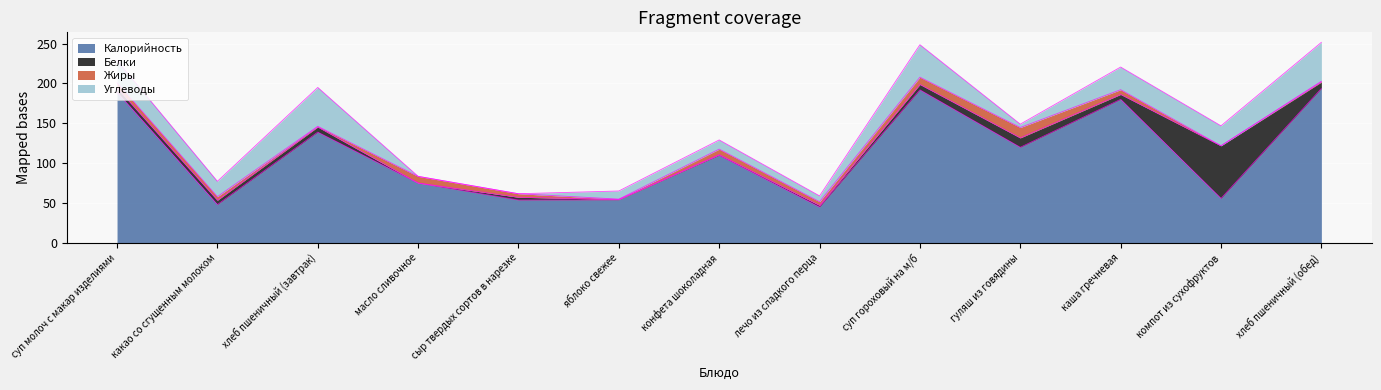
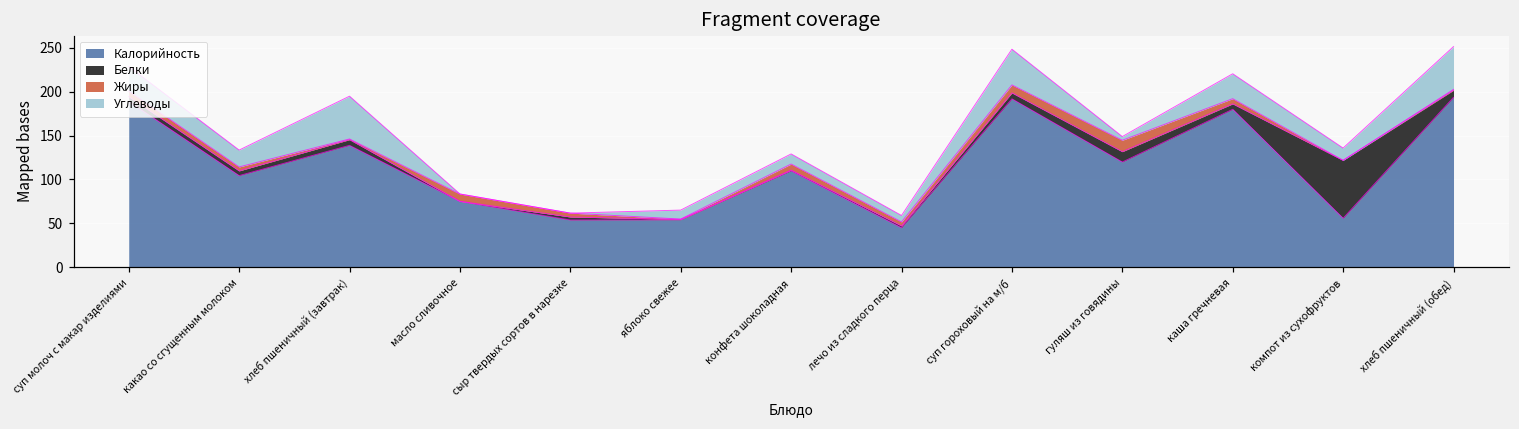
  {
    "Калорийность": {
-     "какао со сгущенным молоком": 50,
+     "какао со сгущенным молоком": 100,
      "хлеб пшеничный (завтрак)": 140,
      "сыр твердых сортов в нарезке": 50,
      "суп гороховый на м/б": 190,
      "гуляш из говядины": 120,
      "каша гречневая": 180,
      "компот из сухофруктов": 60,
      "хлеб пшеничный (обед)": 190
    },
    "Белки": {
      "какао со сгущенным молоком": 10,
      "сыр твердых сортов в нарезке": 0,
      "суп гороховый на м/б": 10,
      "гуляш из говядины": 10,
      "каша гречневая": 10
    },
    "Жиры": {
      "какао со сгущенным молоком": 0,
      "конфета шоколадная": 10,
      "лечо из сладкого перца": 0,
      "суп гороховый на м/б": 10,
      "гуляш из говядины": 10,
      "каша гречневая": 10
    },
    "Углеводы": {
      "какао со сгущенным молоком": 20,
      "хлеб пшеничный (завтрак)": 50,
      "яблоко свежее": 10,
      "конфета шоколадная": 10,
      "лечо из сладкого перца": 10,
      "суп гороховый на м/б": 40,
      "гуляш из говядины": 0,
      "каша гречневая": 30,
-     "компот из сухофруктов": 30,
+     "компот из сухофруктов": 10,
      "хлеб пшеничный (обед)": 50
    }
  }
